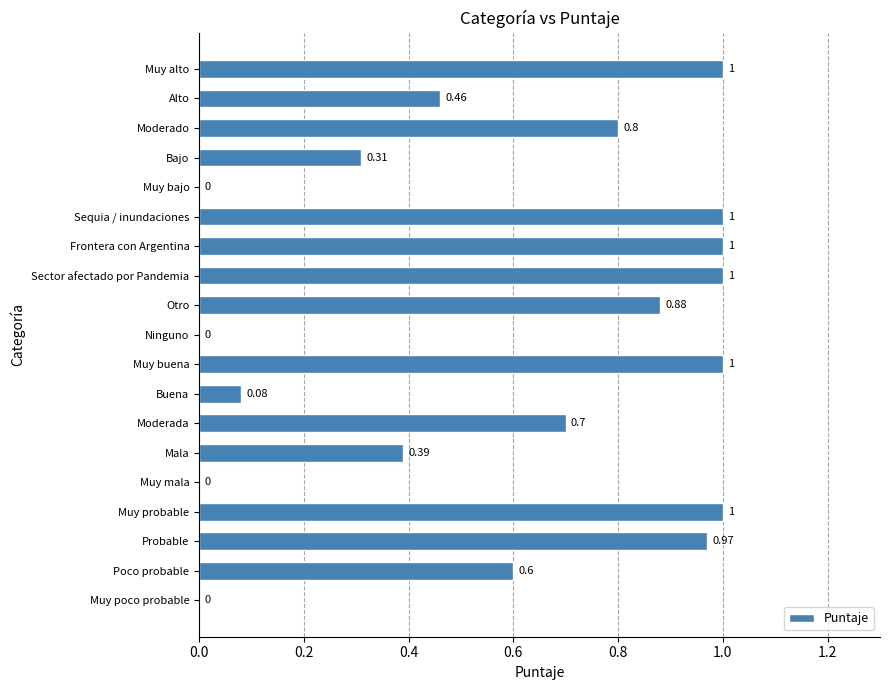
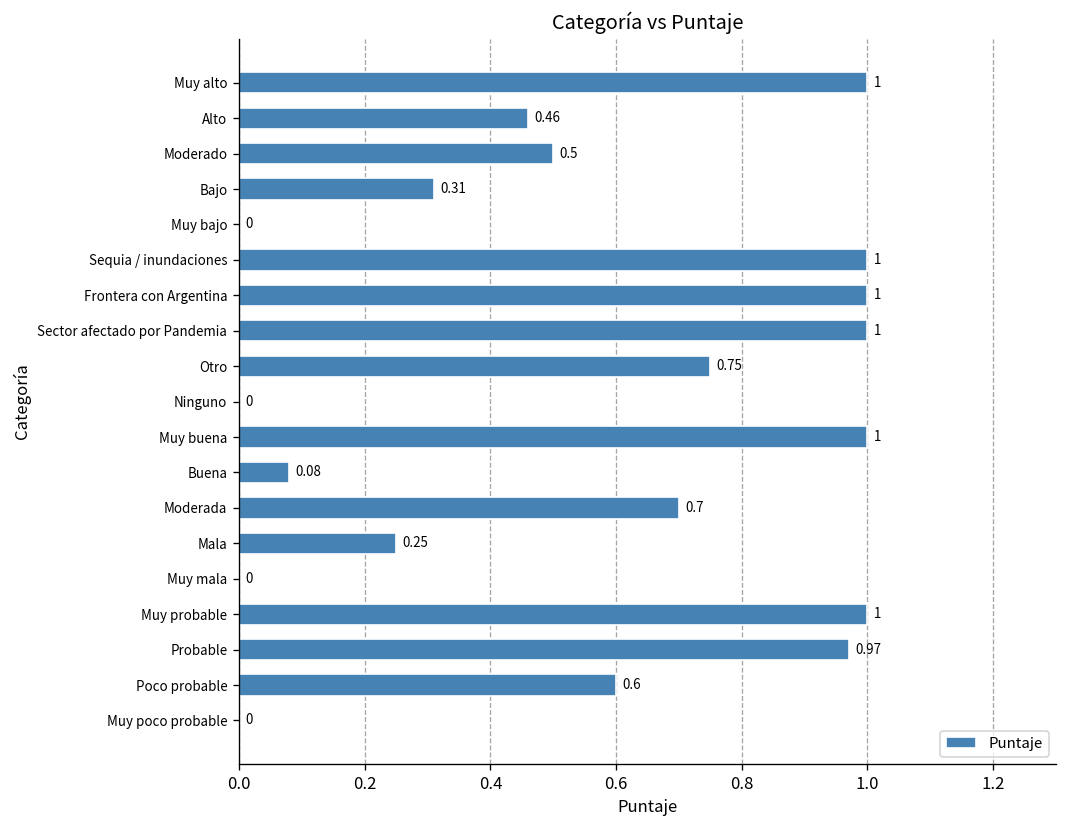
  {
    "Muy alto": 1,
    "Alto": 0.46,
-   "Moderado": 0.8,
+   "Moderado": 0.5,
    "Bajo": 0.31,
    "Muy bajo": 0,
    "Sequia / inundaciones": 1,
    "Frontera con Argentina": 1,
    "Sector afectado por Pandemia": 1,
-   "Otro": 0.88,
+   "Otro": 0.75,
    "Ninguno": 0,
    "Muy buena": 1,
    "Buena": 0.08,
    "Moderada": 0.7,
-   "Mala": 0.39,
+   "Mala": 0.25,
    "Muy mala": 0,
    "Muy probable": 1,
    "Probable": 0.97,
    "Poco probable": 0.6,
    "Muy poco probable": 0
  }
